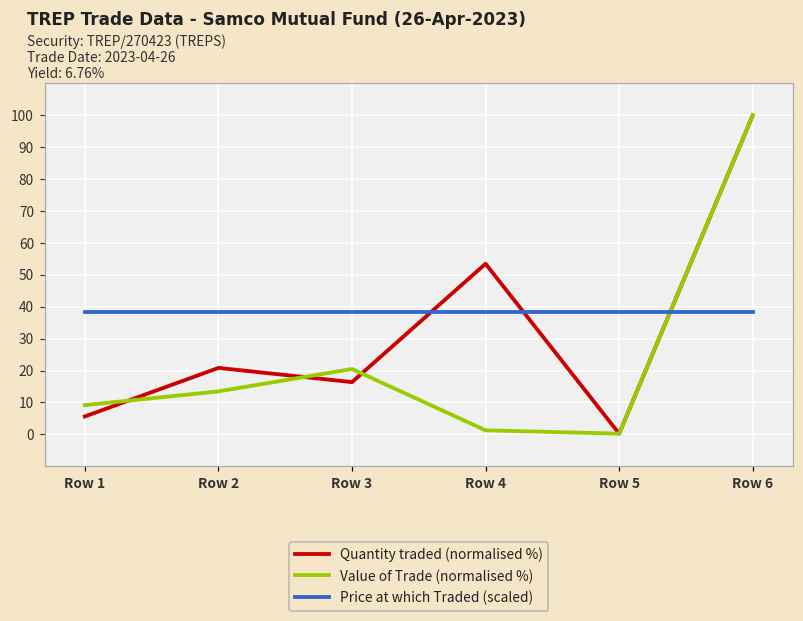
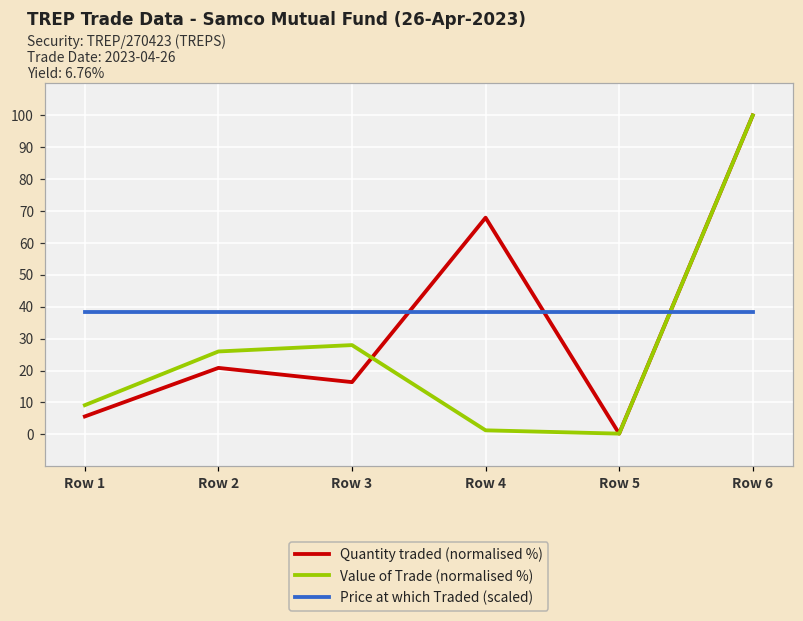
  {
    "Quantity traded (normalised %)": {
      "Row 1": 6,
      "Row 2": 21,
      "Row 3": 16,
-     "Row 4": 53
+     "Row 4": 68
    },
    "Value of Trade (normalised %)": {
      "Row 1": 9,
-     "Row 2": 13,
-     "Row 3": 20,
+     "Row 2": 26,
+     "Row 3": 28,
      "Row 4": 1
    },
    "Price at which Traded (scaled)": {
      "Row 1": 38,
      "Row 2": 38,
      "Row 3": 38,
      "Row 4": 38,
      "Row 5": 38,
      "Row 6": 38
    }
  }
